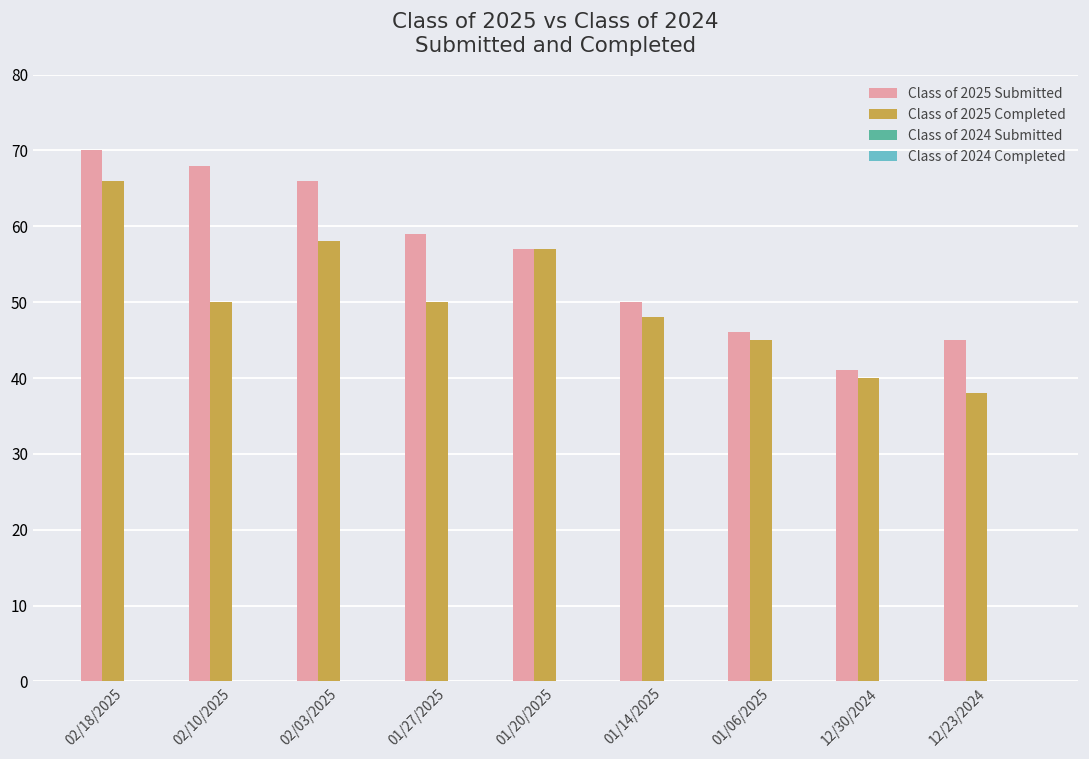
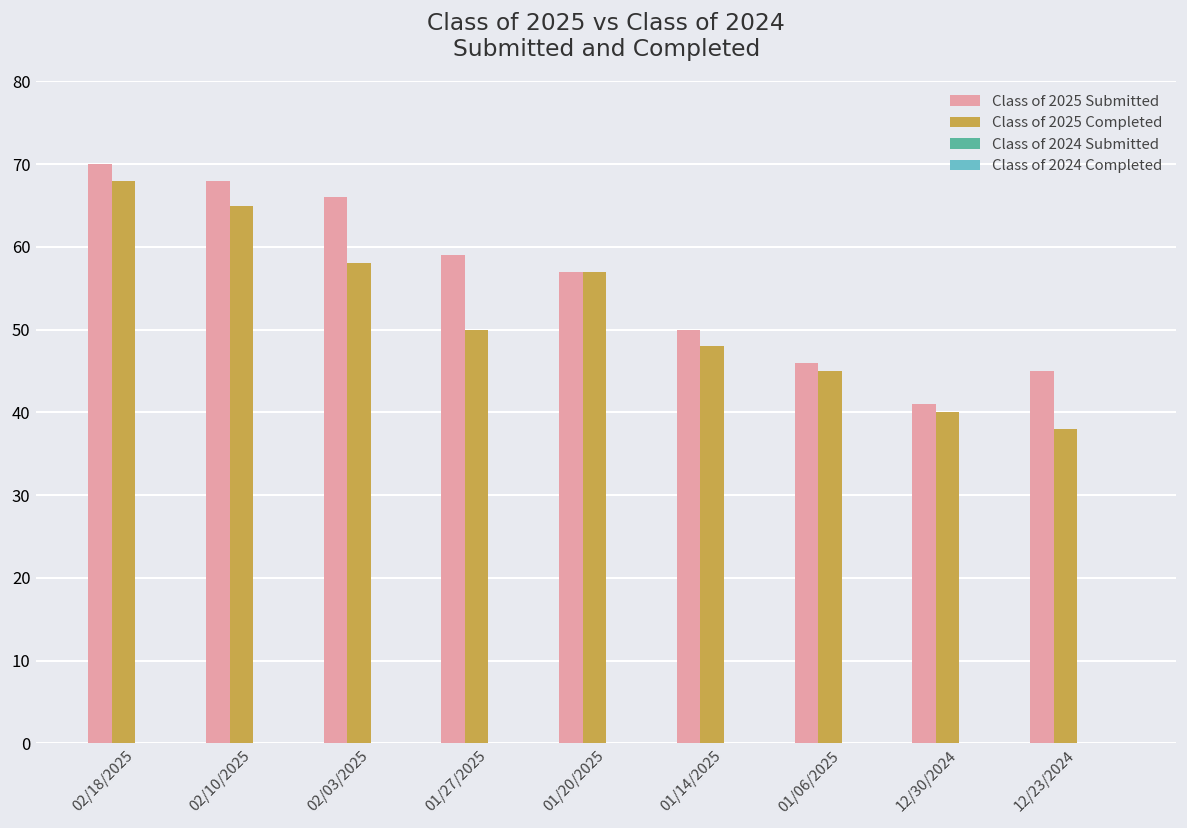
  {
    "Class of 2025 Submitted": {
      "02/18/2025": 70,
      "02/10/2025": 68,
      "02/03/2025": 66,
      "01/27/2025": 59,
      "01/20/2025": 57,
      "01/14/2025": 50,
      "01/06/2025": 46,
      "12/30/2024": 41,
      "12/23/2024": 45
    },
    "Class of 2025 Completed": {
-     "02/18/2025": 66,
-     "02/10/2025": 50,
+     "02/18/2025": 68,
+     "02/10/2025": 65,
      "02/03/2025": 58,
      "01/27/2025": 50,
      "01/20/2025": 57,
      "01/14/2025": 48,
      "01/06/2025": 45,
      "12/30/2024": 40,
      "12/23/2024": 38
    }
  }
